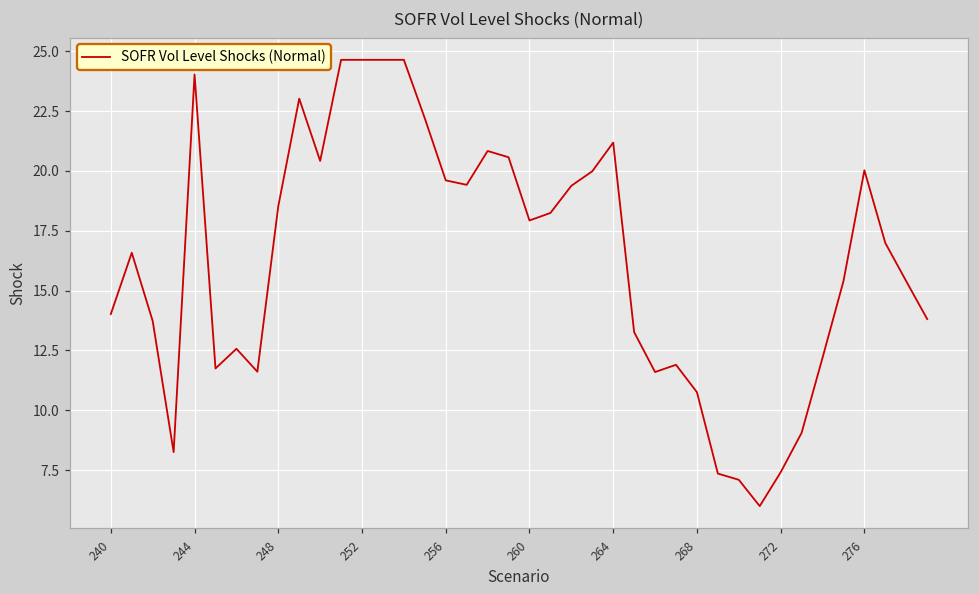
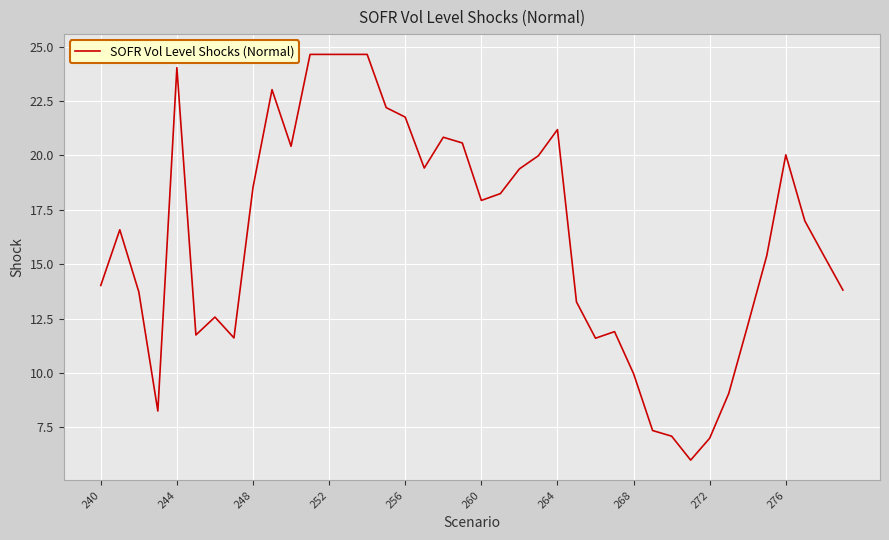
  {
    "240": 14.0,
    "244": 24.0,
    "248": 18.5,
    "252": 24.6,
-   "256": 19.6,
+   "256": 21.8,
    "260": 17.9,
    "264": 21.2,
-   "268": 10.8,
-   "272": 7.4,
+   "268": 10.0,
+   "272": 7.0,
    "276": 20.0
  }
